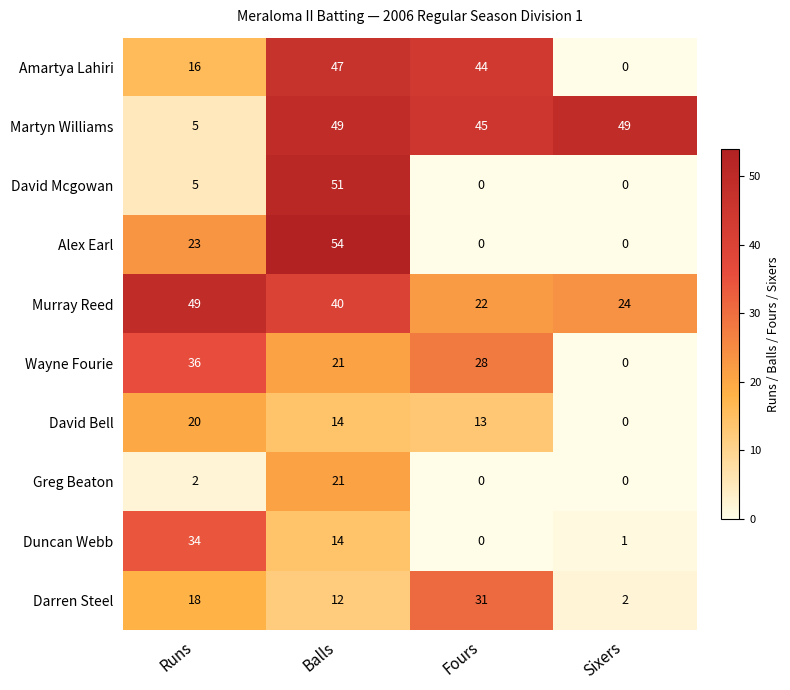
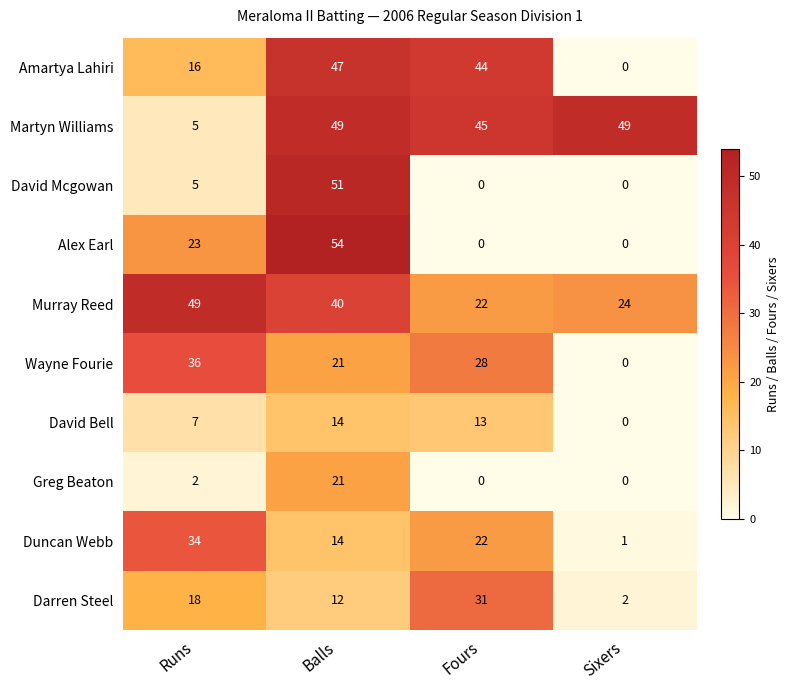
  {
    "Amartya Lahiri": {
      "Runs": 16,
      "Balls": 47,
      "Fours": 44,
      "Sixers": 0
    },
    "Martyn Williams": {
      "Runs": 5,
      "Balls": 49,
      "Fours": 45,
      "Sixers": 49
    },
    "David Mcgowan": {
      "Runs": 5,
      "Balls": 51,
      "Fours": 0,
      "Sixers": 0
    },
    "Alex Earl": {
      "Runs": 23,
      "Balls": 54,
      "Fours": 0,
      "Sixers": 0
    },
    "Murray Reed": {
      "Runs": 49,
      "Balls": 40,
      "Fours": 22,
      "Sixers": 24
    },
    "Wayne Fourie": {
      "Runs": 36,
      "Balls": 21,
      "Fours": 28,
      "Sixers": 0
    },
    "David Bell": {
-     "Runs": 20,
+     "Runs": 7,
      "Balls": 14,
      "Fours": 13,
      "Sixers": 0
    },
    "Greg Beaton": {
      "Runs": 2,
      "Balls": 21,
      "Fours": 0,
      "Sixers": 0
    },
    "Duncan Webb": {
      "Runs": 34,
      "Balls": 14,
-     "Fours": 0,
+     "Fours": 22,
      "Sixers": 1
    },
    "Darren Steel": {
      "Runs": 18,
      "Balls": 12,
      "Fours": 31,
      "Sixers": 2
    }
  }
